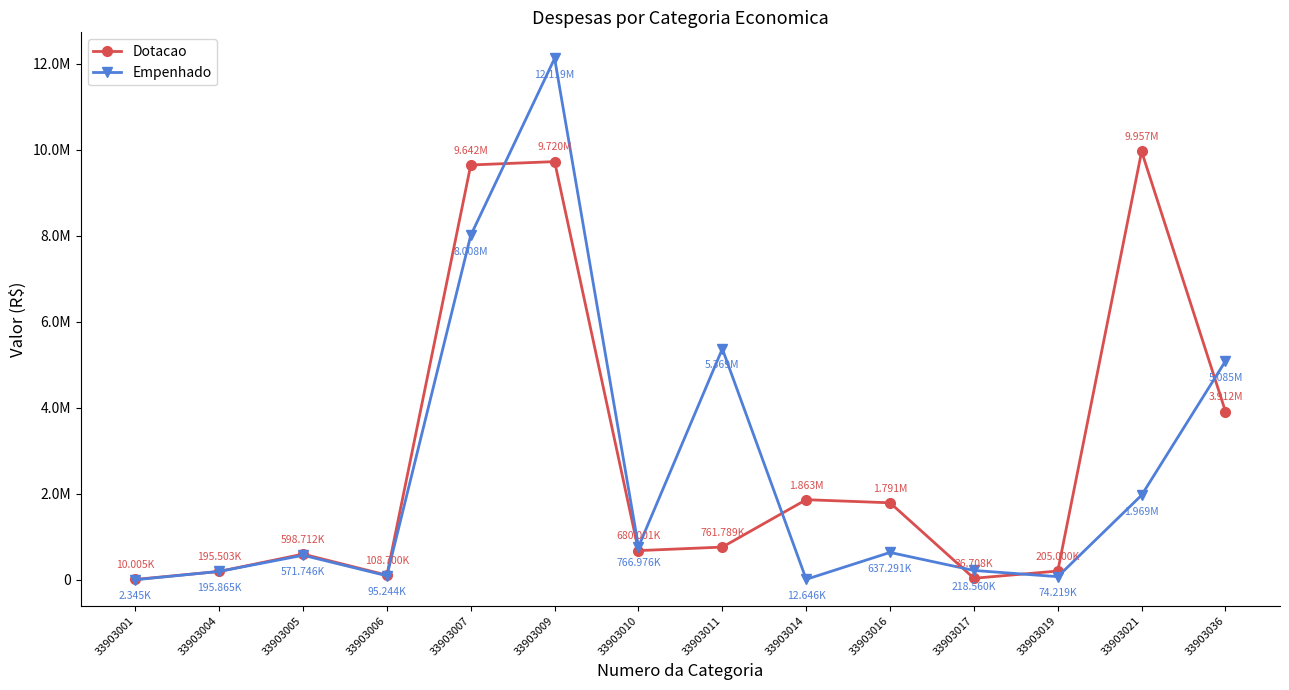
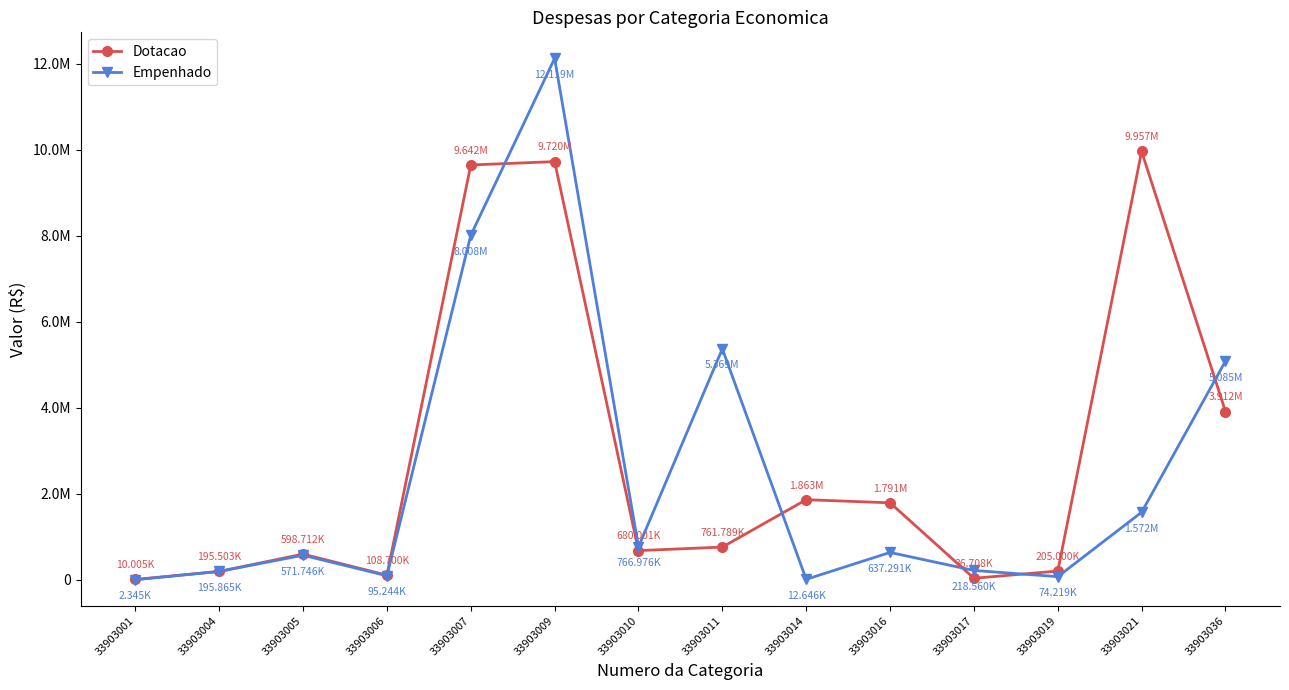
  {
    "Dotacao": {
      "33903007": "9.642M",
      "33903009": "9.720M",
      "33903010": "680.001K",
      "33903011": "761.789K",
      "33903014": "1.863M",
      "33903016": "1.791M",
      "33903019": "205.000K",
      "33903021": "9.957M",
      "33903036": "3.912M"
    },
    "Empenhado": {
      "33903007": "8.008M",
      "33903009": "12.119M",
      "33903010": "766.976K",
      "33903011": "5.369M",
      "33903014": "12.646K",
      "33903016": "637.291K",
      "33903017": "218.560K",
      "33903019": "74.219K",
-     "33903021": "1.969M",
+     "33903021": "1.572M",
      "33903036": "5.085M"
    }
  }
